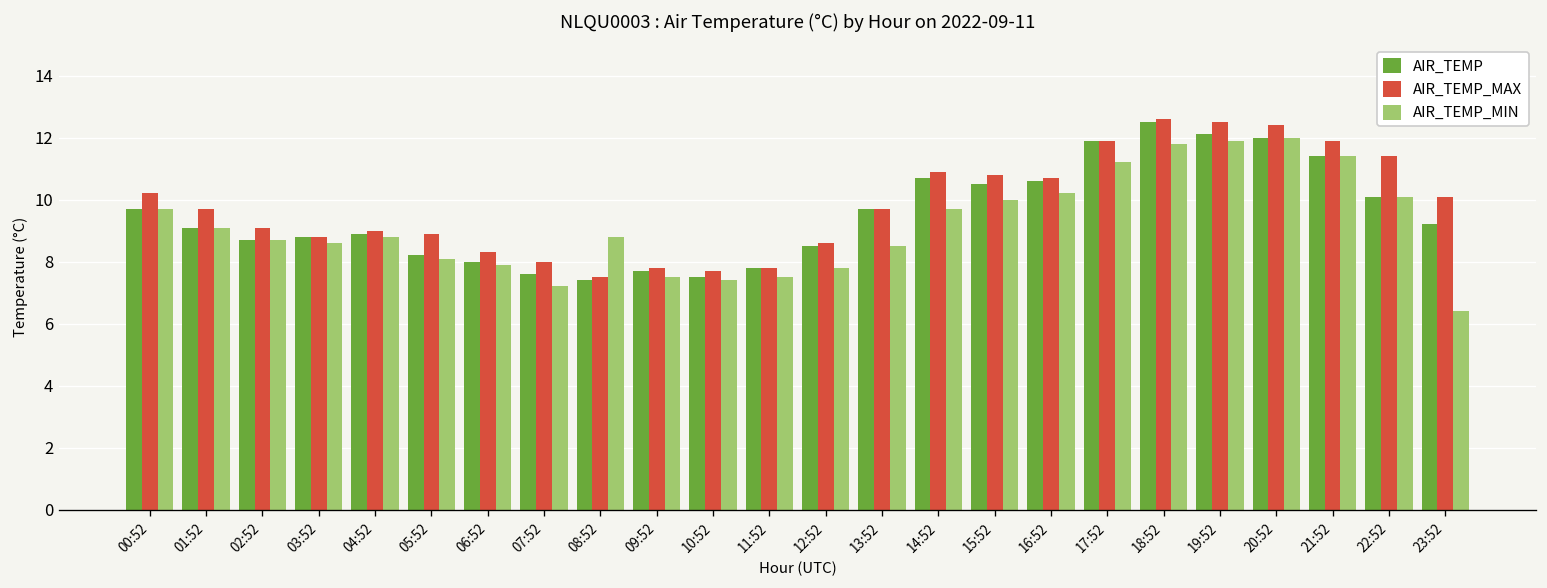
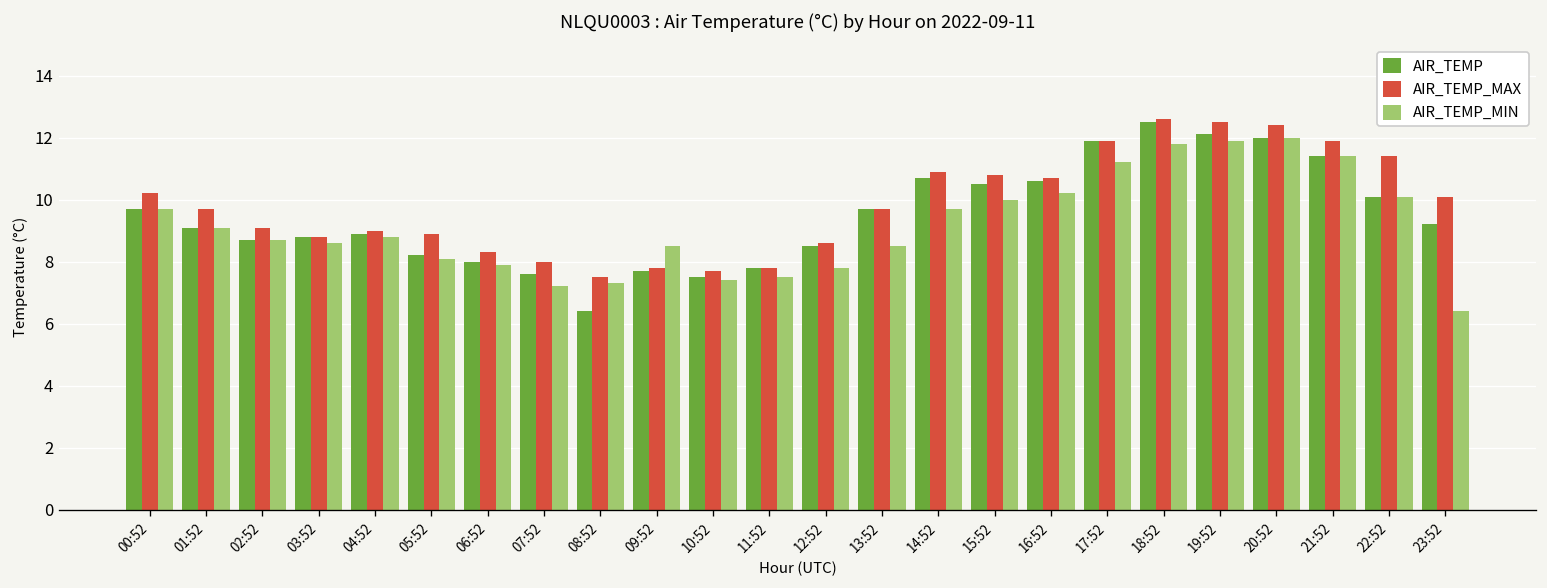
  {
    "AIR_TEMP": {
      "00:52": 9.7,
      "01:52": 9.1,
      "02:52": 8.7,
      "03:52": 8.8,
      "04:52": 8.9,
      "05:52": 8.2,
      "06:52": 8.0,
      "07:52": 7.6,
-     "08:52": 7.4,
+     "08:52": 6.4,
      "09:52": 7.7,
      "10:52": 7.5,
      "11:52": 7.8,
      "12:52": 8.5,
      "13:52": 9.7,
      "14:52": 10.7,
      "15:52": 10.5,
      "16:52": 10.6,
      "17:52": 11.9,
      "18:52": 12.5,
      "19:52": 12.1,
      "20:52": 12.0,
      "21:52": 11.4,
      "22:52": 10.1,
      "23:52": 9.2
    },
    "AIR_TEMP_MAX": {
      "00:52": 10.2,
      "01:52": 9.7,
      "02:52": 9.1,
      "03:52": 8.8,
      "04:52": 9.0,
      "05:52": 8.9,
      "06:52": 8.3,
      "07:52": 8.0,
      "08:52": 7.5,
      "09:52": 7.8,
      "10:52": 7.7,
      "11:52": 7.8,
      "12:52": 8.6,
      "13:52": 9.7,
      "14:52": 10.9,
      "15:52": 10.8,
      "16:52": 10.7,
      "17:52": 11.9,
      "18:52": 12.6,
      "19:52": 12.5,
      "20:52": 12.4,
      "21:52": 11.9,
      "22:52": 11.4,
      "23:52": 10.1
    },
    "AIR_TEMP_MIN": {
      "00:52": 9.7,
      "01:52": 9.1,
      "02:52": 8.7,
      "03:52": 8.6,
      "04:52": 8.8,
      "05:52": 8.1,
      "06:52": 7.9,
      "07:52": 7.2,
-     "08:52": 8.8,
-     "09:52": 7.5,
+     "08:52": 7.3,
+     "09:52": 8.5,
      "10:52": 7.4,
      "11:52": 7.5,
      "12:52": 7.8,
      "13:52": 8.5,
      "14:52": 9.7,
      "15:52": 10.0,
      "16:52": 10.2,
      "17:52": 11.2,
      "18:52": 11.8,
      "19:52": 11.9,
      "20:52": 12.0,
      "21:52": 11.4,
      "22:52": 10.1,
      "23:52": 6.4
    }
  }
